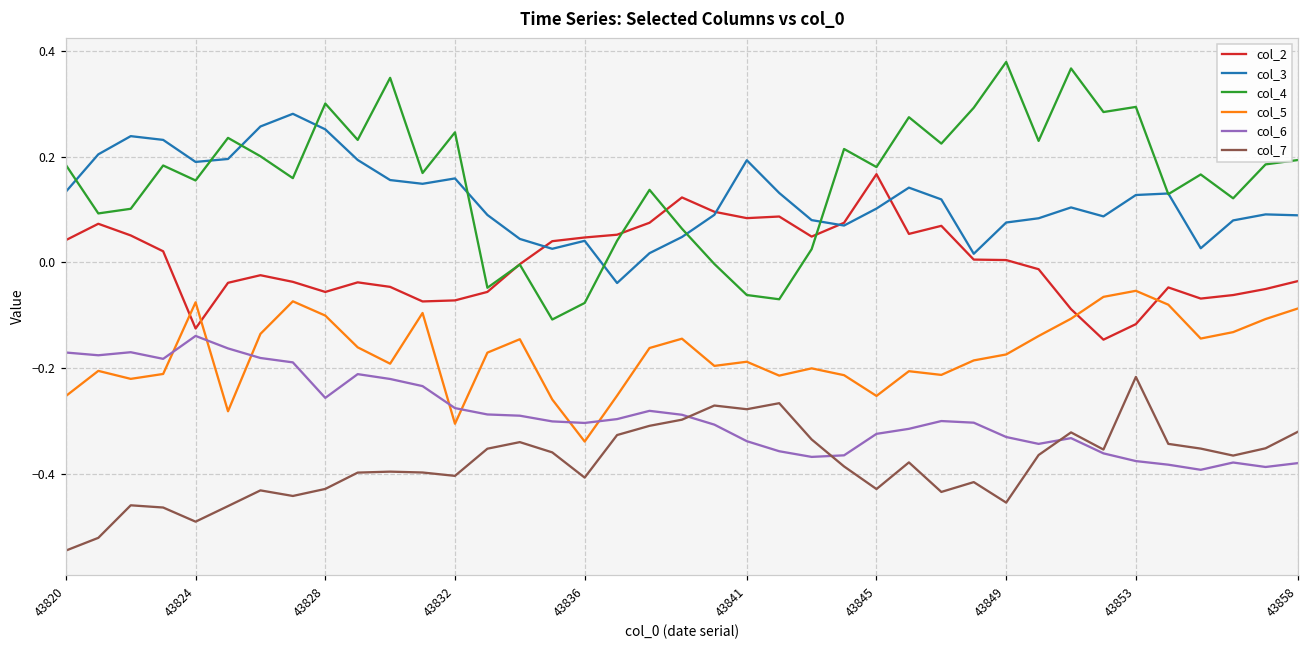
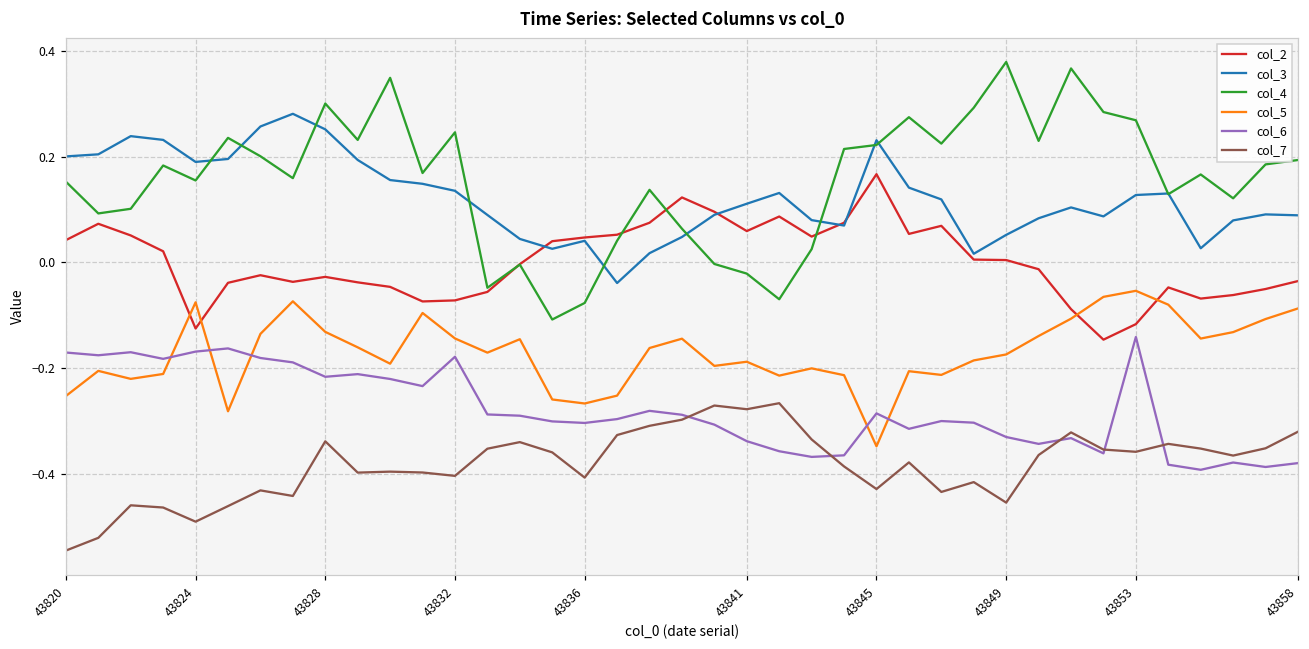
  {
    "col_2": {
      "43820": 0.04,
      "43824": -0.12,
-     "43828": -0.06,
+     "43828": -0.03,
      "43832": -0.07,
      "43836": 0.05,
-     "43841": 0.08,
+     "43841": 0.06,
      "43845": 0.17,
      "43849": 0.00,
      "43853": -0.12,
      "43858": -0.04
    },
    "col_3": {
-     "43820": 0.13,
+     "43820": 0.20,
      "43824": 0.19,
      "43828": 0.25,
-     "43832": 0.16,
+     "43832": 0.14,
      "43836": 0.04,
-     "43841": 0.19,
-     "43845": 0.10,
-     "43849": 0.08,
+     "43841": 0.11,
+     "43845": 0.23,
+     "43849": 0.05,
      "43853": 0.13,
      "43858": 0.09
    },
    "col_4": {
-     "43820": 0.18,
+     "43820": 0.15,
      "43824": 0.15,
      "43828": 0.30,
      "43832": 0.25,
      "43836": -0.08,
-     "43841": -0.06,
-     "43845": 0.18,
+     "43841": -0.02,
+     "43845": 0.22,
      "43849": 0.38,
-     "43853": 0.29,
+     "43853": 0.27,
      "43858": 0.19
    },
    "col_5": {
      "43820": -0.25,
      "43824": -0.08,
-     "43828": -0.10,
-     "43832": -0.30,
-     "43836": -0.34,
+     "43828": -0.13,
+     "43832": -0.14,
+     "43836": -0.27,
      "43841": -0.19,
-     "43845": -0.25,
+     "43845": -0.35,
      "43849": -0.17,
      "43853": -0.05,
      "43858": -0.09
    },
    "col_6": {
      "43820": -0.17,
-     "43824": -0.14,
-     "43828": -0.26,
-     "43832": -0.27,
+     "43824": -0.17,
+     "43828": -0.22,
+     "43832": -0.18,
      "43836": -0.30,
      "43841": -0.34,
-     "43845": -0.32,
+     "43845": -0.28,
      "43849": -0.33,
-     "43853": -0.37,
+     "43853": -0.14,
      "43858": -0.38
    },
    "col_7": {
      "43820": -0.54,
      "43824": -0.49,
-     "43828": -0.43,
+     "43828": -0.34,
      "43832": -0.40,
      "43836": -0.41,
      "43841": -0.28,
      "43845": -0.43,
      "43849": -0.45,
-     "43853": -0.22,
+     "43853": -0.36,
      "43858": -0.32
    }
  }
